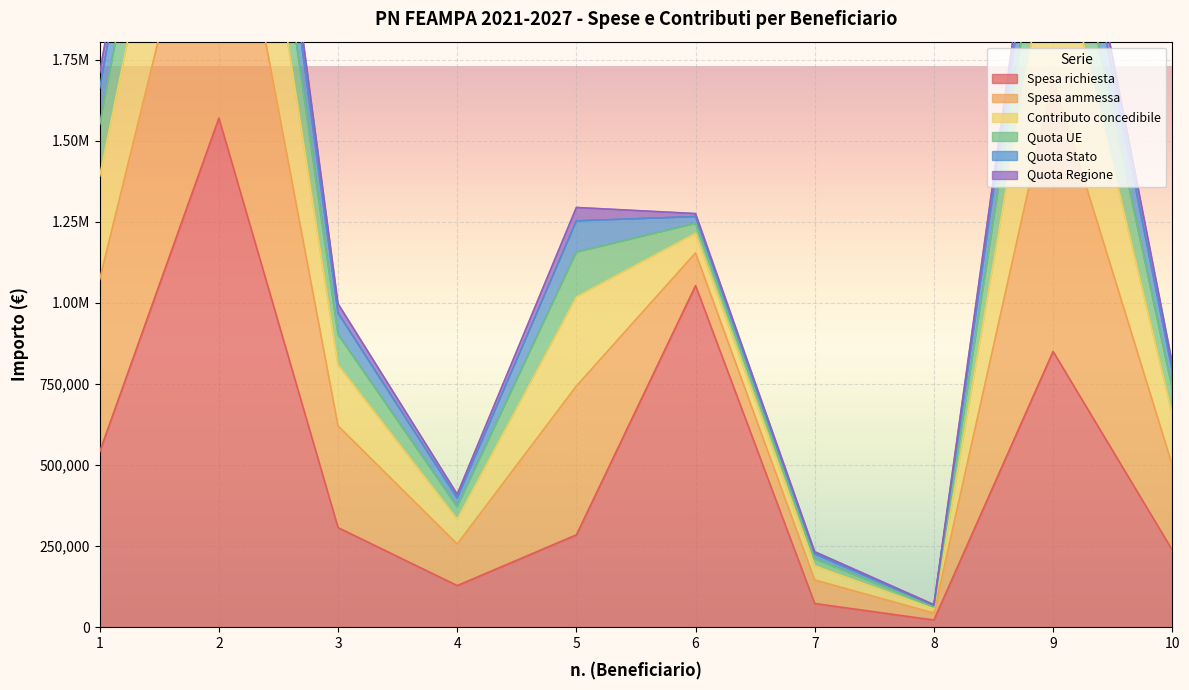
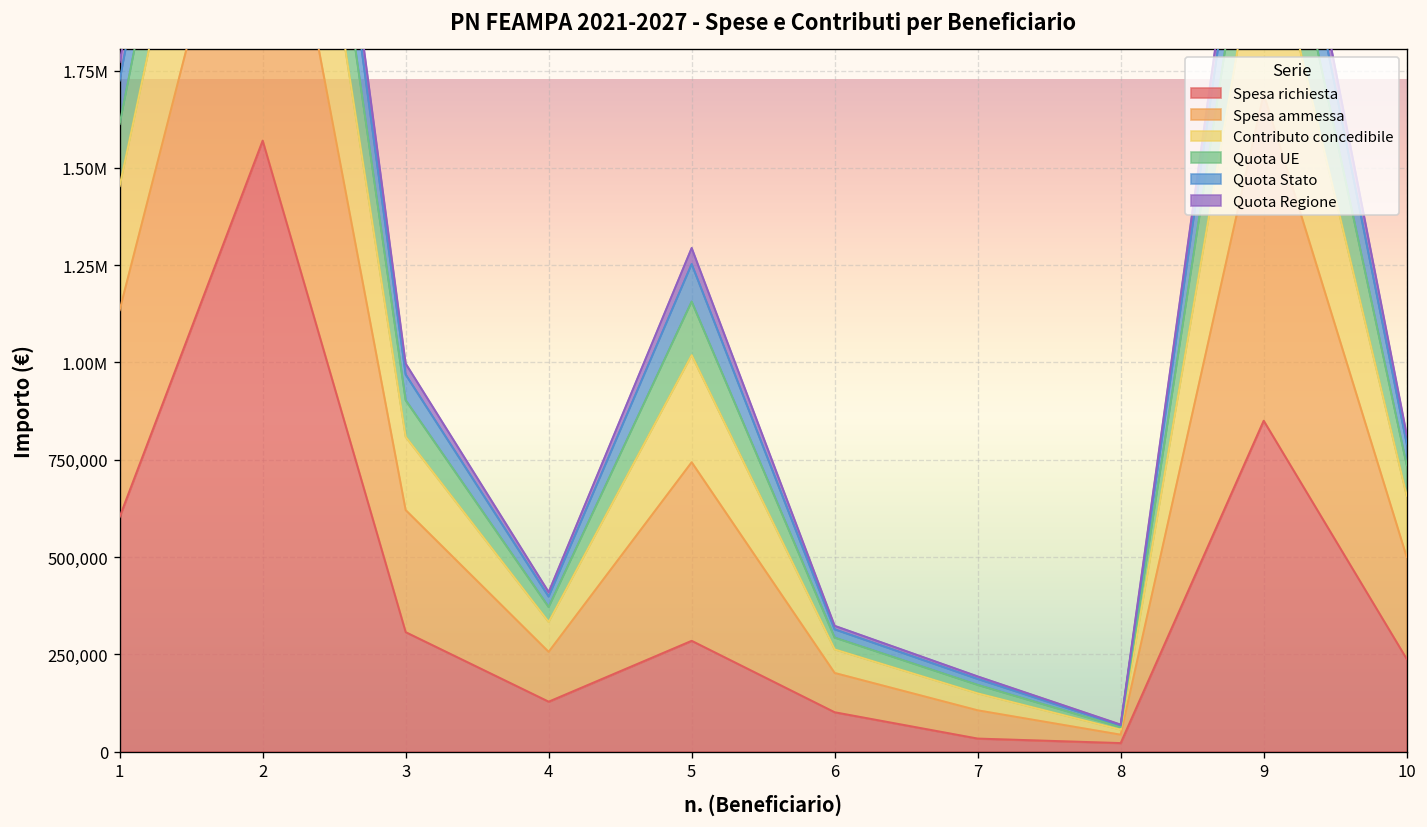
  {
    "Spesa richiesta": {
-     "1": "540,000",
+     "1": "600,000",
      "2": "1,570,000",
      "3": "310,000",
      "4": "130,000",
      "5": "280,000",
-     "6": "1,050,000",
-     "7": "70,000",
+     "6": "100,000",
+     "7": "30,000",
      "8": "20,000",
      "9": "850,000",
      "10": "240,000"
    },
    "Quota UE": {
      "1": "160,000",
      "3": "90,000",
      "4": "40,000",
      "5": "140,000",
      "6": "30,000",
      "7": "20,000",
      "10": "80,000"
    },
    "Quota Stato": {
      "1": "110,000",
      "3": "70,000",
      "4": "30,000",
      "5": "100,000",
      "6": "20,000",
      "10": "60,000"
    },
    "Quota Regione": {
      "1": "50,000",
      "3": "30,000",
      "4": "10,000",
      "5": "40,000",
      "6": "10,000",
      "10": "20,000"
    }
  }
